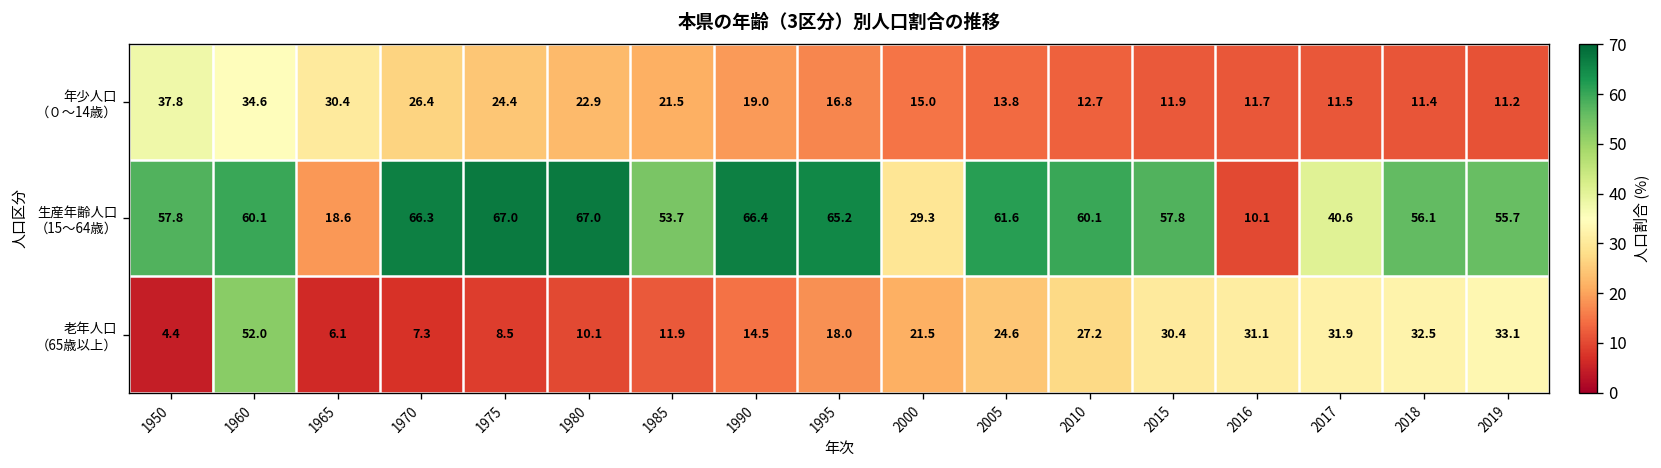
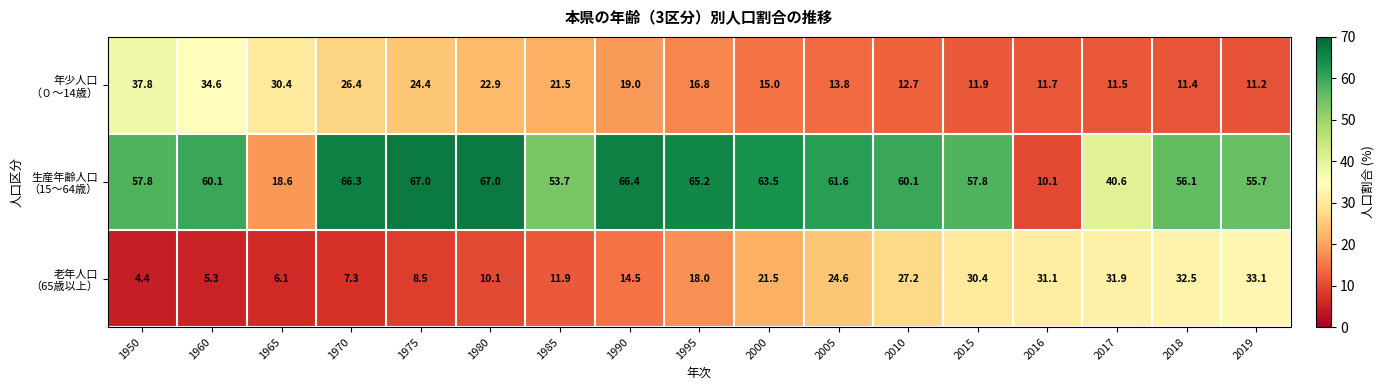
  {
    "年少人口 （０～14歳）": {
      "1950": 37.8,
      "1960": 34.6,
      "1965": 30.4,
      "1970": 26.4,
      "1975": 24.4,
      "1980": 22.9,
      "1985": 21.5,
      "1990": 19.0,
      "1995": 16.8,
      "2000": 15.0,
      "2005": 13.8,
      "2010": 12.7,
      "2015": 11.9,
      "2016": 11.7,
      "2017": 11.5,
      "2018": 11.4,
      "2019": 11.2
    },
    "生産年齢人口 （15～64歳）": {
      "1950": 57.8,
      "1960": 60.1,
      "1965": 18.6,
      "1970": 66.3,
      "1975": 67.0,
      "1980": 67.0,
      "1985": 53.7,
      "1990": 66.4,
      "1995": 65.2,
-     "2000": 29.3,
+     "2000": 63.5,
      "2005": 61.6,
      "2010": 60.1,
      "2015": 57.8,
      "2016": 10.1,
      "2017": 40.6,
      "2018": 56.1,
      "2019": 55.7
    },
    "老年人口 （65歳以上）": {
      "1950": 4.4,
-     "1960": 52.0,
+     "1960": 5.3,
      "1965": 6.1,
      "1970": 7.3,
      "1975": 8.5,
      "1980": 10.1,
      "1985": 11.9,
      "1990": 14.5,
      "1995": 18.0,
      "2000": 21.5,
      "2005": 24.6,
      "2010": 27.2,
      "2015": 30.4,
      "2016": 31.1,
      "2017": 31.9,
      "2018": 32.5,
      "2019": 33.1
    }
  }
